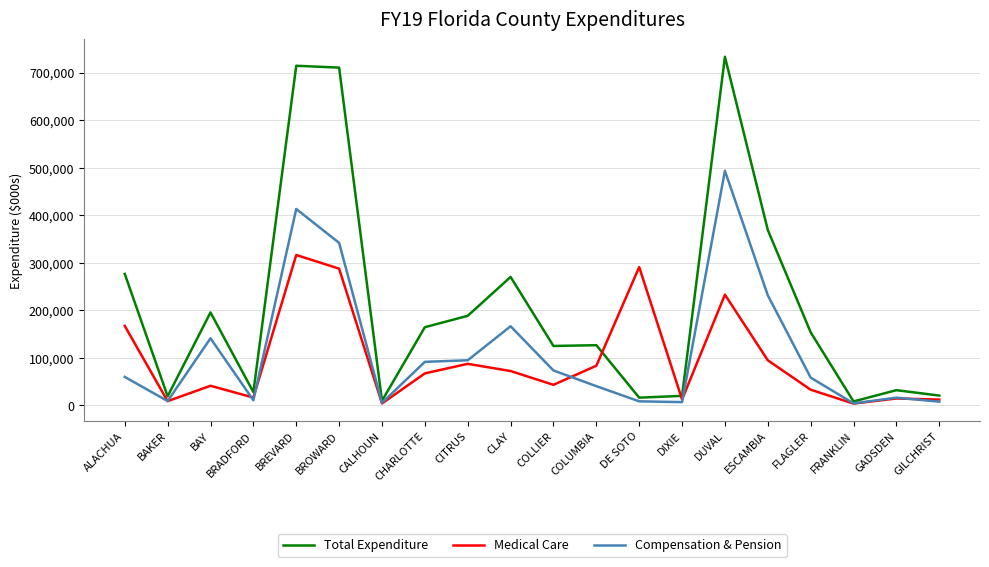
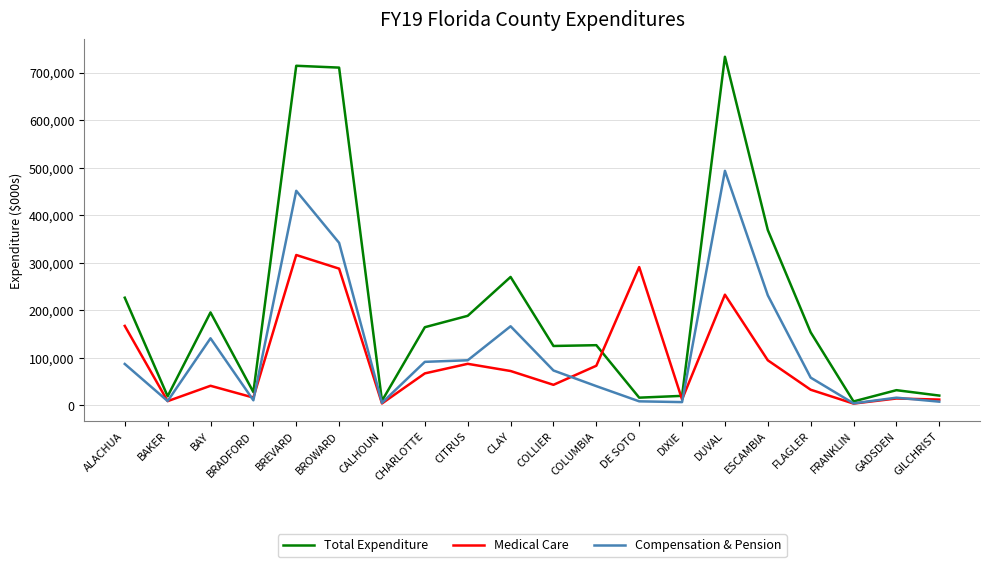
  {
    "Total Expenditure": {
-     "ALACHUA": "280,000",
+     "ALACHUA": "230,000",
      "BAKER": "20,000",
      "BAY": "200,000",
      "BRADFORD": "30,000",
      "BREVARD": "710,000",
      "BROWARD": "710,000",
      "CHARLOTTE": "160,000",
      "CITRUS": "190,000",
      "CLAY": "270,000",
      "COLLIER": "130,000",
      "COLUMBIA": "130,000",
      "DE SOTO": "20,000",
      "DIXIE": "20,000",
      "DUVAL": "730,000",
      "ESCAMBIA": "370,000",
      "FLAGLER": "150,000",
      "GADSDEN": "30,000",
      "GILCHRIST": "20,000"
    },
    "Medical Care": {
      "ALACHUA": "170,000",
      "BAY": "40,000",
      "BRADFORD": "20,000",
      "BREVARD": "320,000",
      "BROWARD": "290,000",
      "CHARLOTTE": "70,000",
      "CITRUS": "90,000",
      "CLAY": "70,000",
      "COLLIER": "40,000",
      "COLUMBIA": "80,000",
      "DE SOTO": "290,000",
      "DIXIE": "10,000",
      "DUVAL": "230,000",
      "ESCAMBIA": "90,000",
      "FLAGLER": "30,000"
    },
    "Compensation & Pension": {
-     "ALACHUA": "60,000",
+     "ALACHUA": "90,000",
      "BAY": "140,000",
      "BRADFORD": "10,000",
-     "BREVARD": "410,000",
+     "BREVARD": "450,000",
      "BROWARD": "340,000",
      "CHARLOTTE": "90,000",
      "CITRUS": "90,000",
      "CLAY": "170,000",
      "COLLIER": "70,000",
      "COLUMBIA": "40,000",
      "DE SOTO": "10,000",
      "DIXIE": "10,000",
      "DUVAL": "490,000",
      "ESCAMBIA": "230,000",
      "FLAGLER": "60,000"
    }
  }
